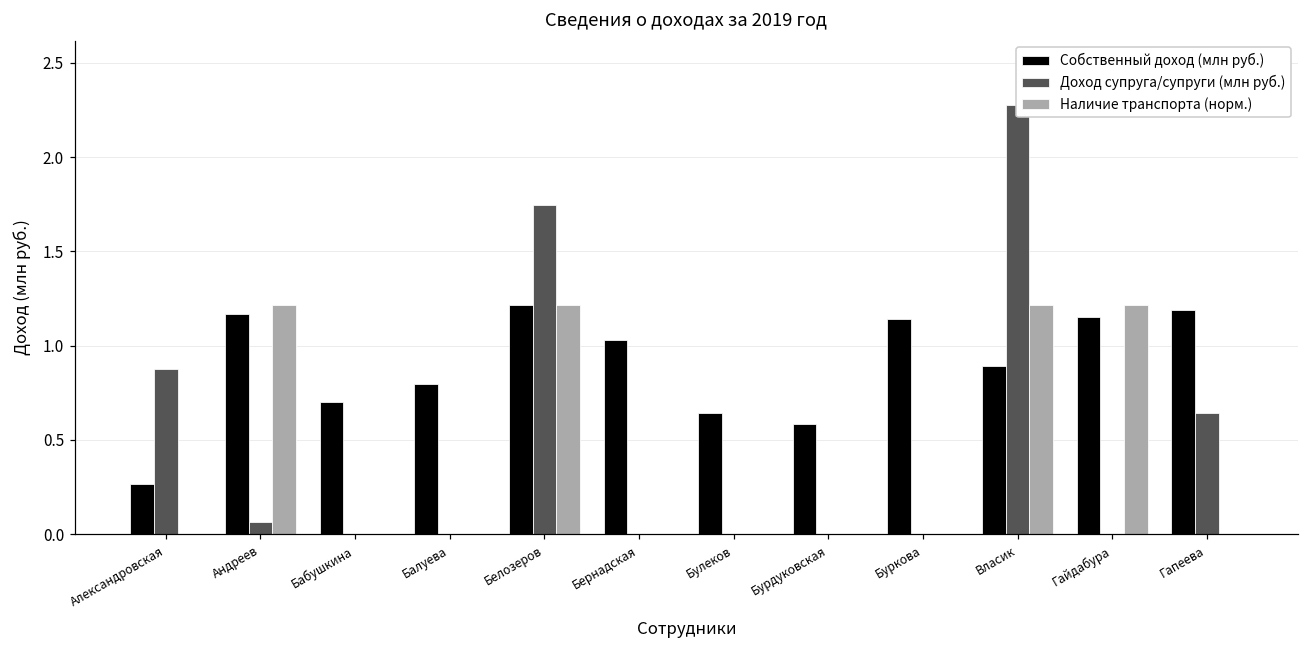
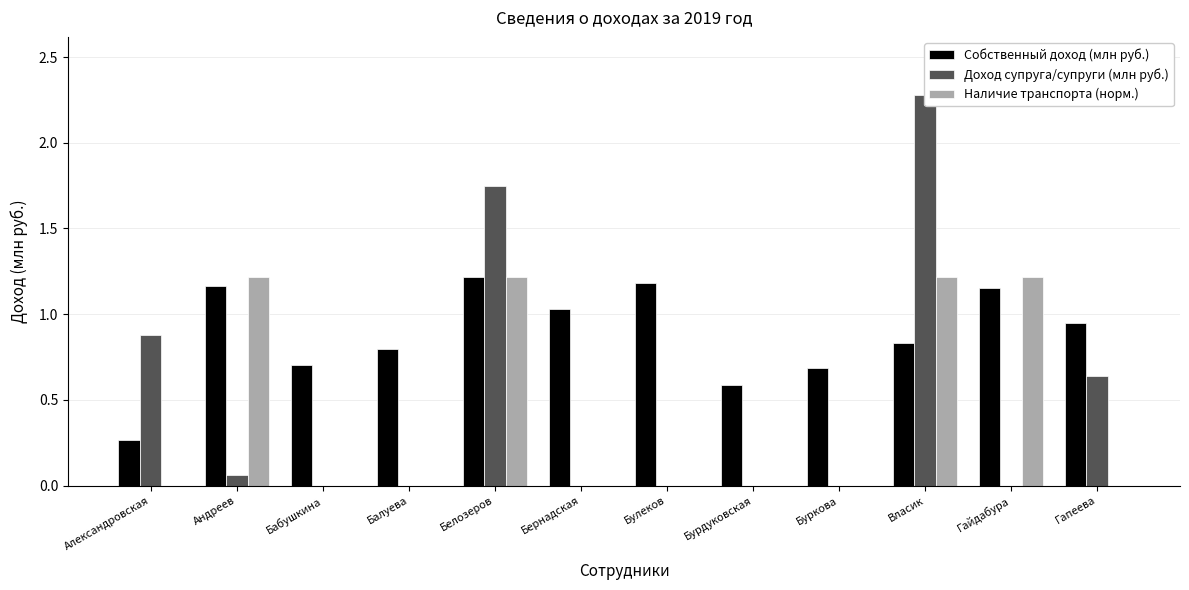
  {
    "Собственный доход (млн руб.)": {
      "Александровская": 0.26,
      "Андреев": 1.17,
      "Бабушкина": 0.70,
      "Балуева": 0.80,
      "Белозеров": 1.21,
      "Бернадская": 1.03,
-     "Булеков": 0.64,
+     "Булеков": 1.18,
      "Бурдуковская": 0.59,
-     "Буркова": 1.14,
-     "Власик": 0.89,
+     "Буркова": 0.68,
+     "Власик": 0.83,
      "Гайдабура": 1.15,
-     "Гапеева": 1.19
+     "Гапеева": 0.95
    },
    "Доход супруга/супруги (млн руб.)": {
      "Александровская": 0.88,
      "Андреев": 0.06,
      "Бабушкина": 0.00,
      "Балуева": 0.00,
      "Белозеров": 1.75,
      "Бернадская": 0.00,
      "Булеков": 0.00,
      "Бурдуковская": 0.00,
      "Буркова": 0.00,
      "Гайдабура": 0.00,
      "Гапеева": 0.64
    },
    "Наличие транспорта (норм.)": {
      "Александровская": 0.00,
      "Андреев": 1.21,
      "Бабушкина": 0.00,
      "Балуева": 0.00,
      "Белозеров": 1.21,
      "Бернадская": 0.00,
      "Булеков": 0.00,
      "Бурдуковская": 0.00,
      "Буркова": 0.00,
      "Власик": 1.21,
      "Гайдабура": 1.21,
      "Гапеева": 0.00
    }
  }
